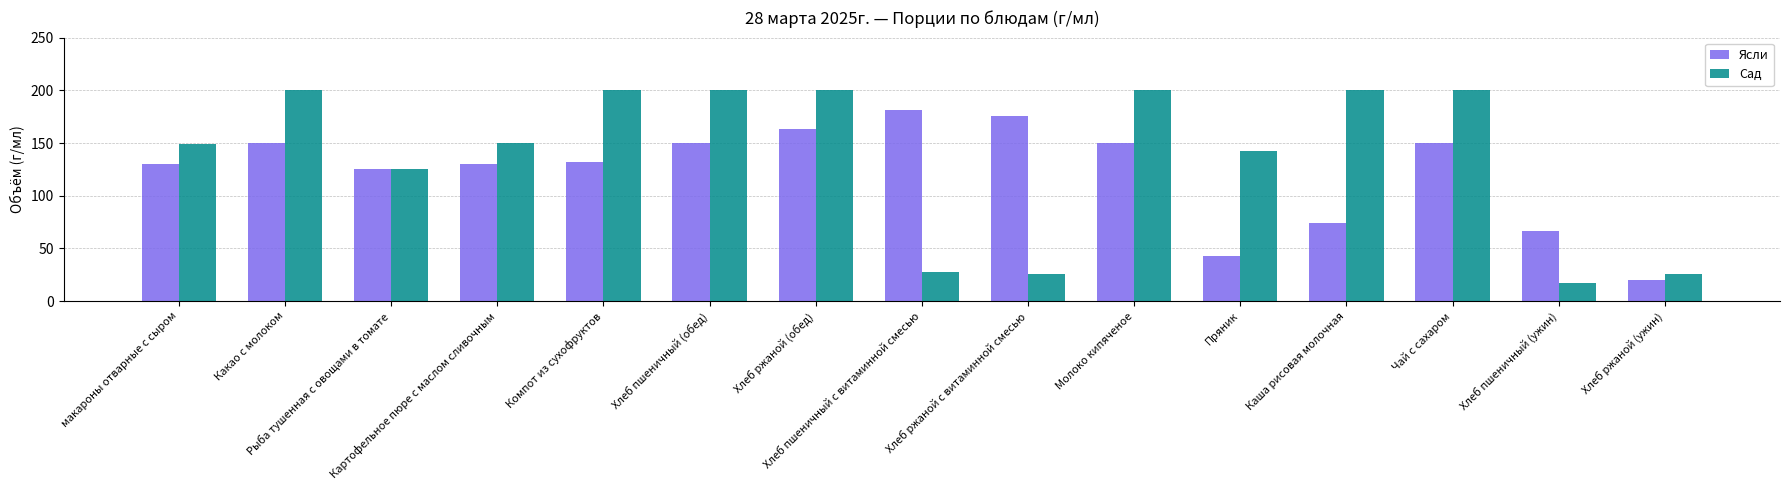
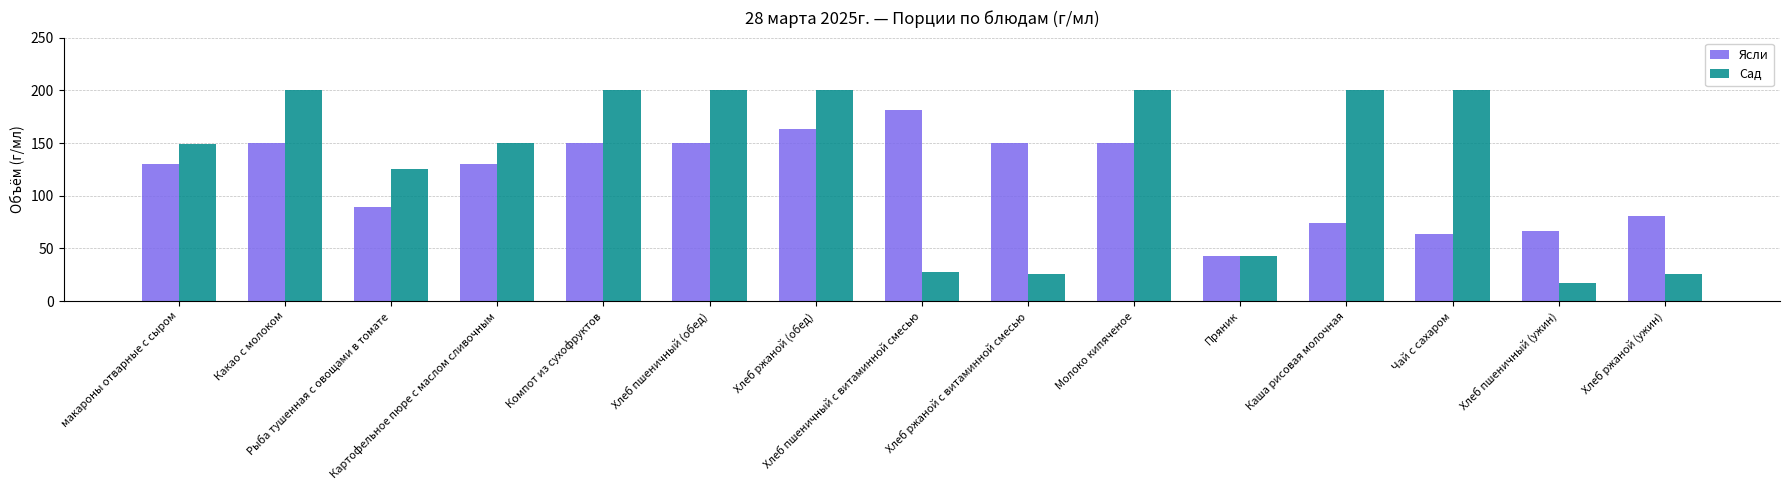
  {
    "Ясли": {
      "макароны отварные с сыром": 130,
      "Какао с молоком": 150,
-     "Рыба тушенная с овощами в томате": 125,
+     "Рыба тушенная с овощами в томате": 89,
      "Картофельное пюре с маслом сливочным": 130,
-     "Компот из сухофруктов": 132,
+     "Компот из сухофруктов": 150,
      "Хлеб пшеничный (обед)": 150,
      "Хлеб ржаной (обед)": 163,
      "Хлеб пшеничный с витаминной смесью": 181,
-     "Хлеб ржаной с витаминной смесью": 176,
+     "Хлеб ржаной с витаминной смесью": 150,
      "Молоко кипяченое": 150,
      "Пряник": 43,
      "Каша рисовая молочная": 74,
-     "Чай с сахаром": 150,
+     "Чай с сахаром": 64,
      "Хлеб пшеничный (ужин)": 67,
-     "Хлеб ржаной (ужин)": 20
+     "Хлеб ржаной (ужин)": 81
    },
    "Сад": {
      "макароны отварные с сыром": 149,
      "Какао с молоком": 200,
      "Рыба тушенная с овощами в томате": 125,
      "Картофельное пюре с маслом сливочным": 150,
      "Компот из сухофруктов": 200,
      "Хлеб пшеничный (обед)": 200,
      "Хлеб ржаной (обед)": 200,
      "Хлеб пшеничный с витаминной смесью": 27,
      "Хлеб ржаной с витаминной смесью": 25,
      "Молоко кипяченое": 200,
-     "Пряник": 142,
+     "Пряник": 43,
      "Каша рисовая молочная": 200,
      "Чай с сахаром": 200,
      "Хлеб пшеничный (ужин)": 17,
      "Хлеб ржаной (ужин)": 25
    }
  }
